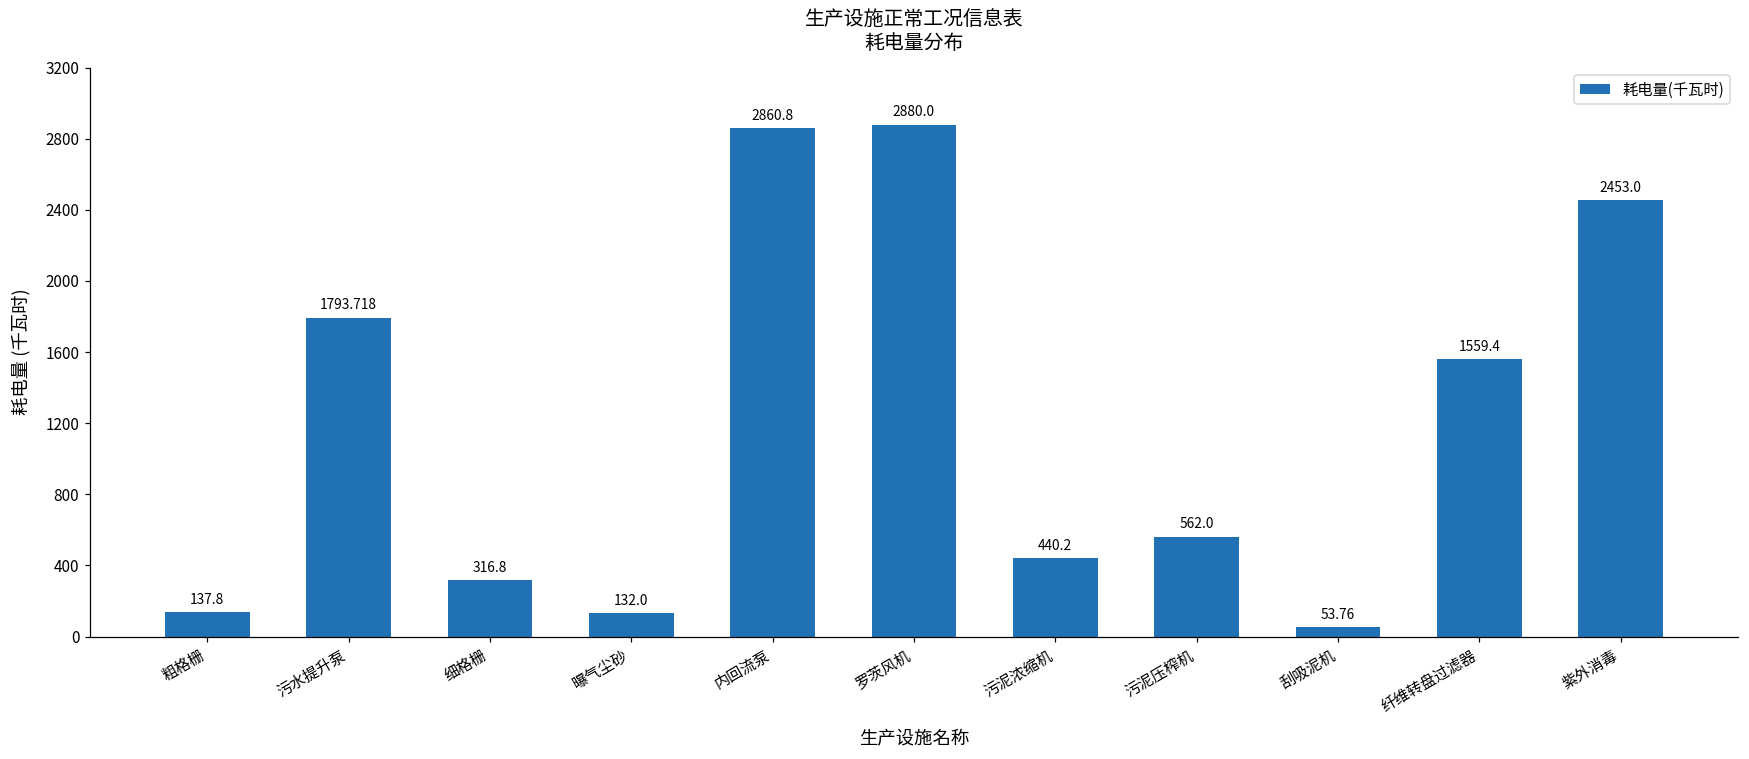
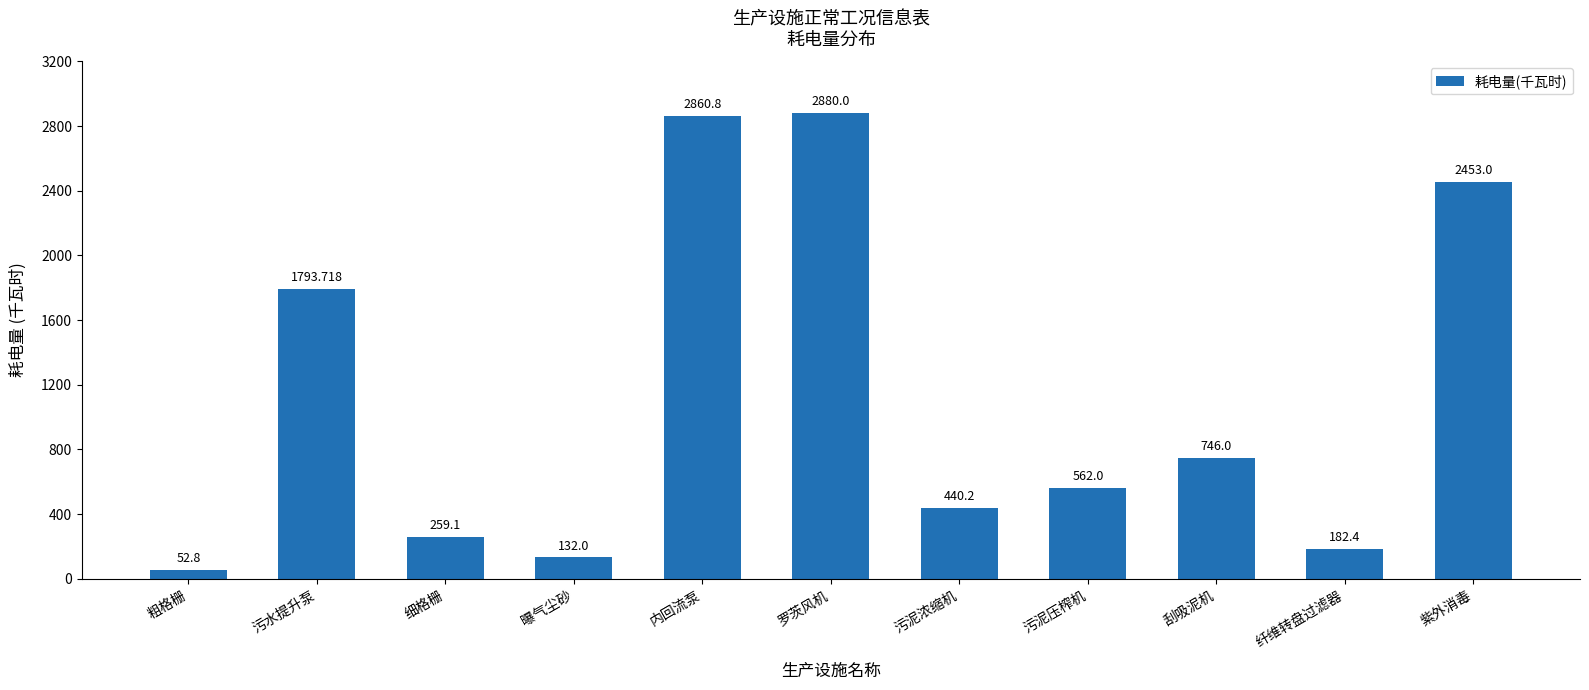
  {
-   "粗格栅": 137.8,
+   "粗格栅": 52.8,
    "污水提升泵": 1793.718,
-   "细格栅": 316.8,
+   "细格栅": 259.1,
    "曝气尘砂": 132.0,
    "内回流泵": 2860.8,
    "罗茨风机": 2880.0,
    "污泥浓缩机": 440.2,
    "污泥压榨机": 562.0,
-   "刮吸泥机": 53.76,
-   "纤维转盘过滤器": 1559.4,
+   "刮吸泥机": 746.0,
+   "纤维转盘过滤器": 182.4,
    "紫外消毒": 2453.0
  }
